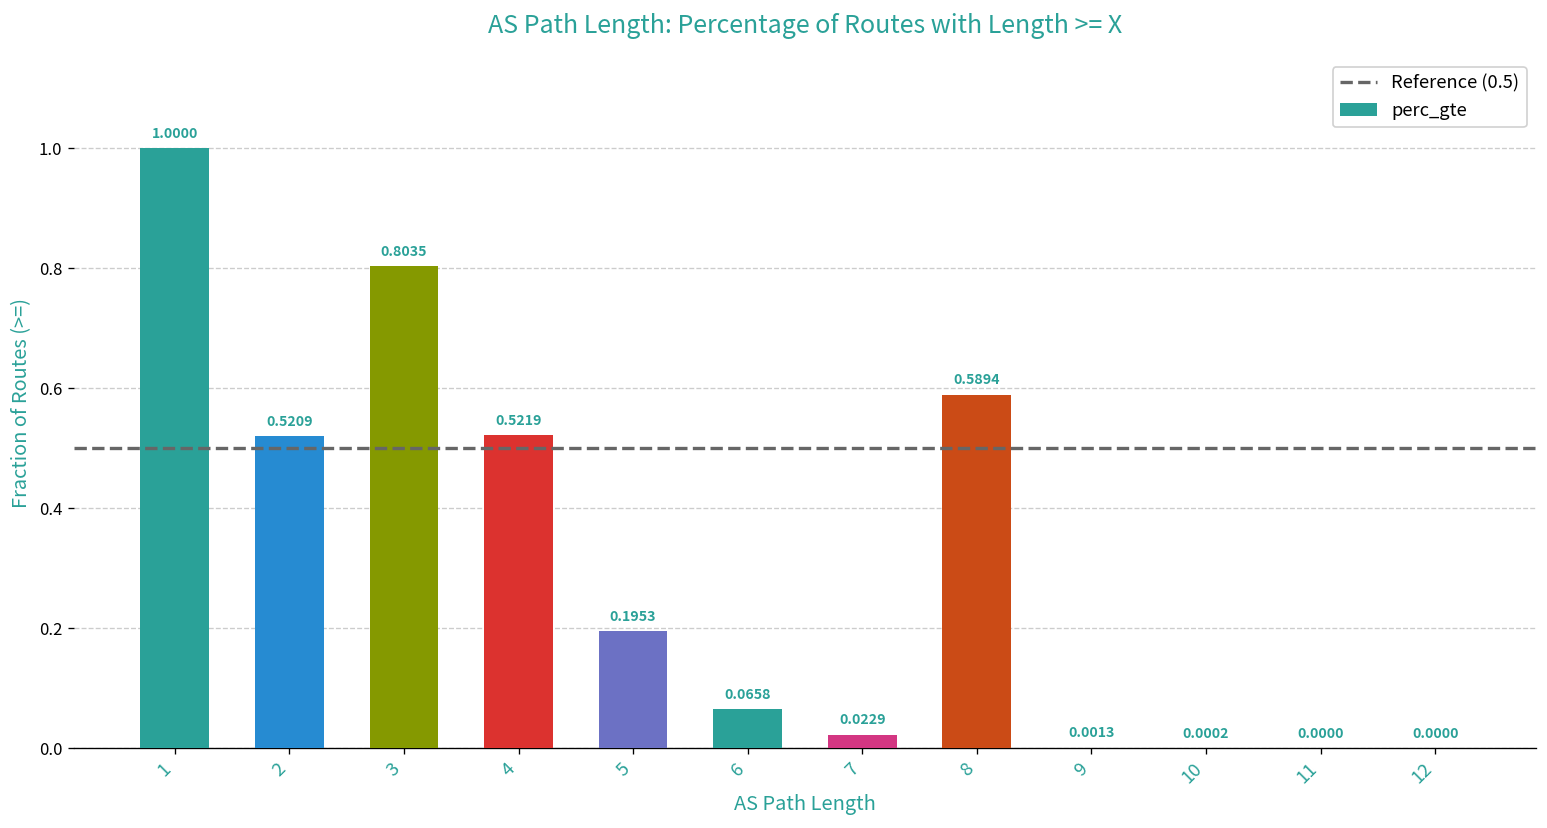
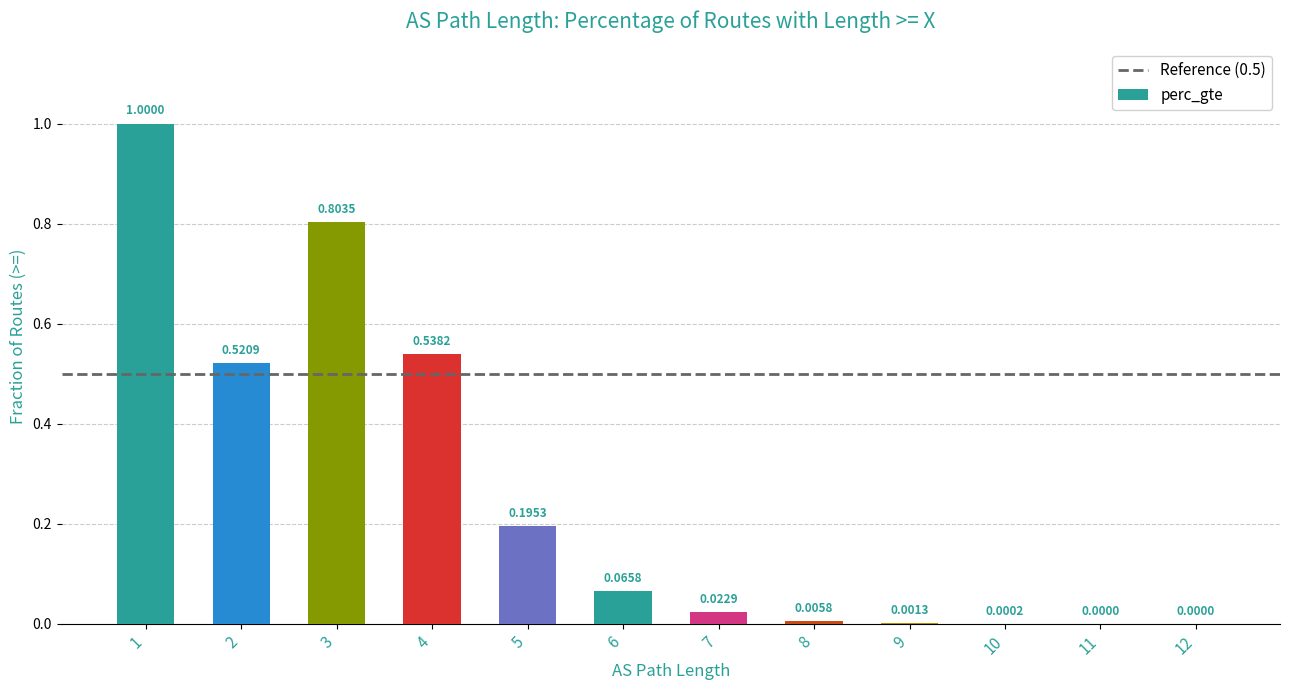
  {
    "1": 1.0000,
    "2": 0.5209,
    "3": 0.8035,
-   "4": 0.5219,
+   "4": 0.5382,
    "5": 0.1953,
    "6": 0.0658,
    "7": 0.0229,
-   "8": 0.5894,
+   "8": 0.0058,
    "9": 0.0013,
    "10": 0.0002,
    "11": 0.0000,
    "12": 0.0000
  }
